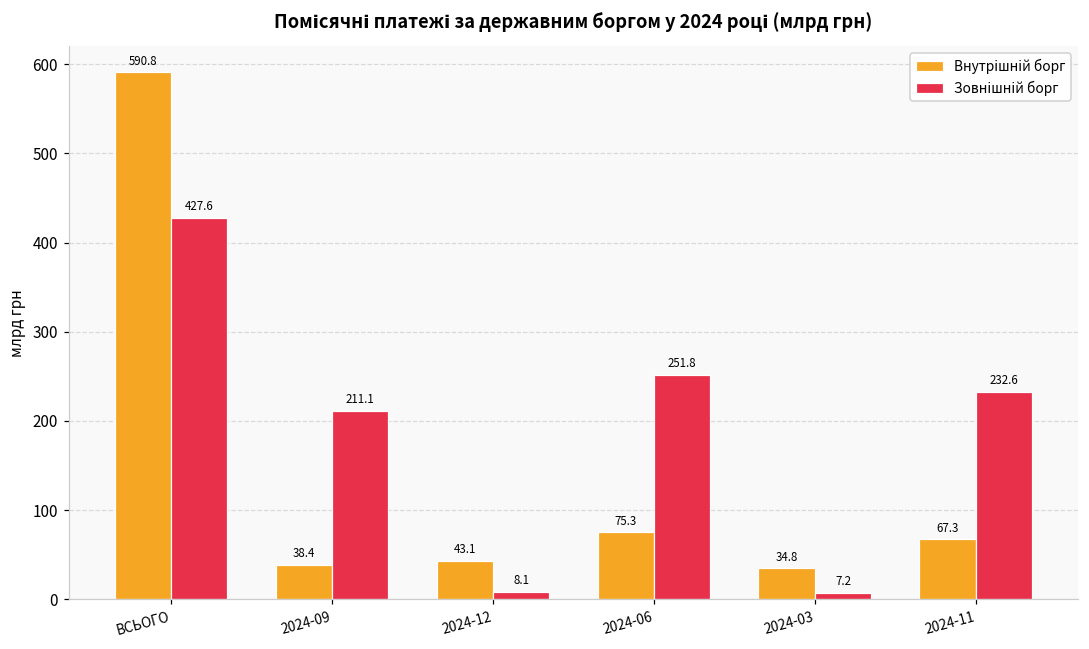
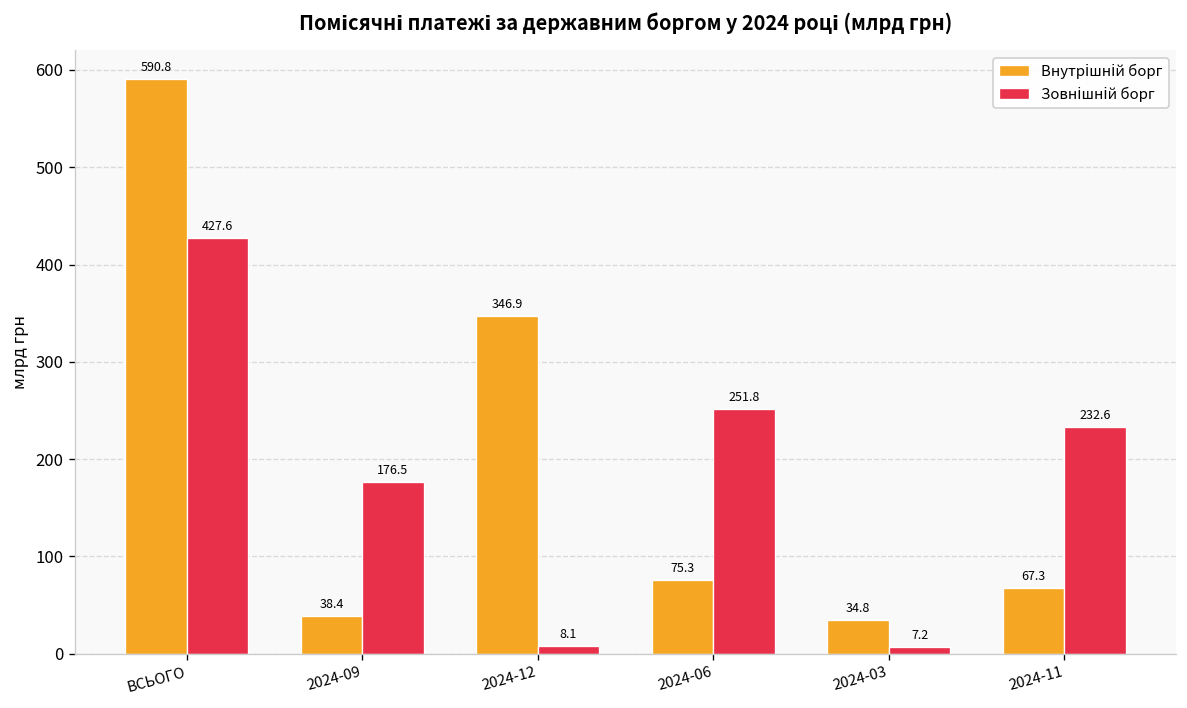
  {
    "Внутрішній борг": {
      "ВСЬОГО": 590.8,
      "2024-09": 38.4,
-     "2024-12": 43.1,
+     "2024-12": 346.9,
      "2024-06": 75.3,
      "2024-03": 34.8,
      "2024-11": 67.3
    },
    "Зовнішній борг": {
      "ВСЬОГО": 427.6,
-     "2024-09": 211.1,
+     "2024-09": 176.5,
      "2024-12": 8.1,
      "2024-06": 251.8,
      "2024-03": 7.2,
      "2024-11": 232.6
    }
  }
